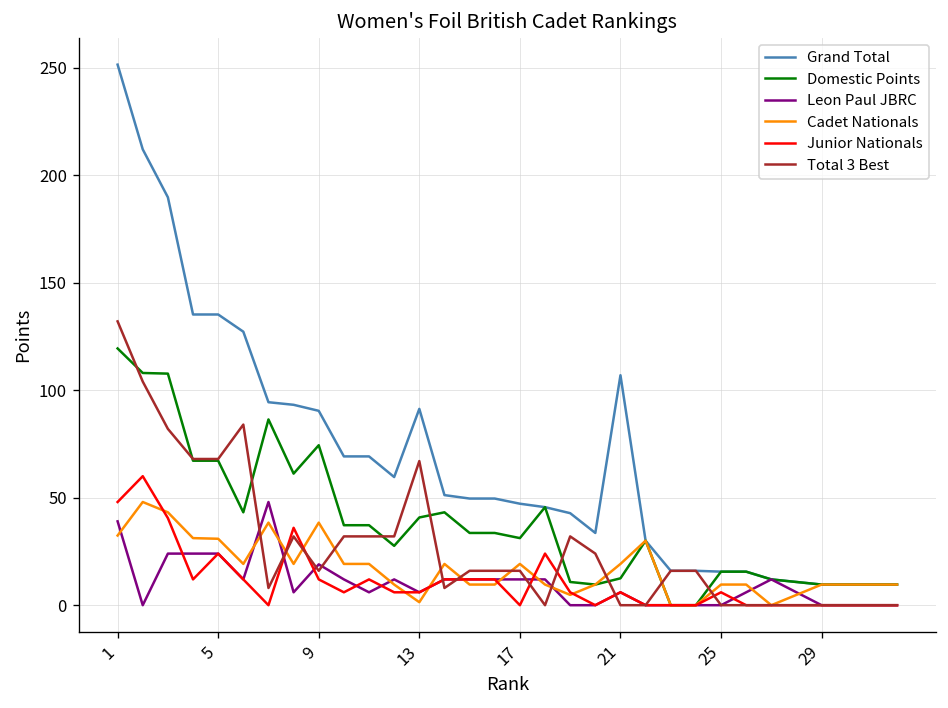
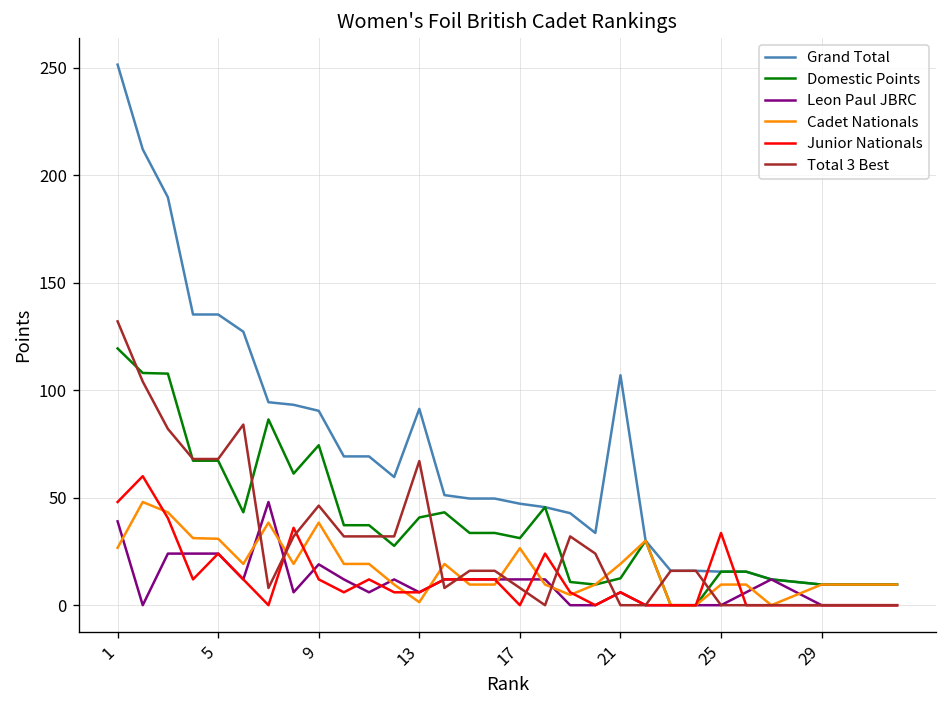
  {
    "Grand Total": {
      "1": 251,
      "5": 135,
      "9": 90,
      "13": 91,
      "17": 47,
      "21": 107
    },
    "Domestic Points": {
      "1": 119,
      "9": 74,
      "13": 41,
      "17": 31,
      "21": 13
    },
    "Leon Paul JBRC": {
      "1": 39,
      "9": 19,
      "17": 12
    },
    "Cadet Nationals": {
-     "1": 32,
+     "1": 27,
      "5": 31,
      "9": 38,
      "13": 1,
-     "17": 19,
+     "17": 27,
      "21": 19,
      "25": 10
    },
    "Junior Nationals": {
      "1": 48,
      "9": 12,
      "17": 0,
-     "25": 6
+     "25": 34
    },
    "Total 3 Best": {
      "1": 132,
-     "9": 16,
+     "9": 46,
      "13": 67,
-     "17": 16,
+     "17": 8,
      "21": 0
    }
  }
